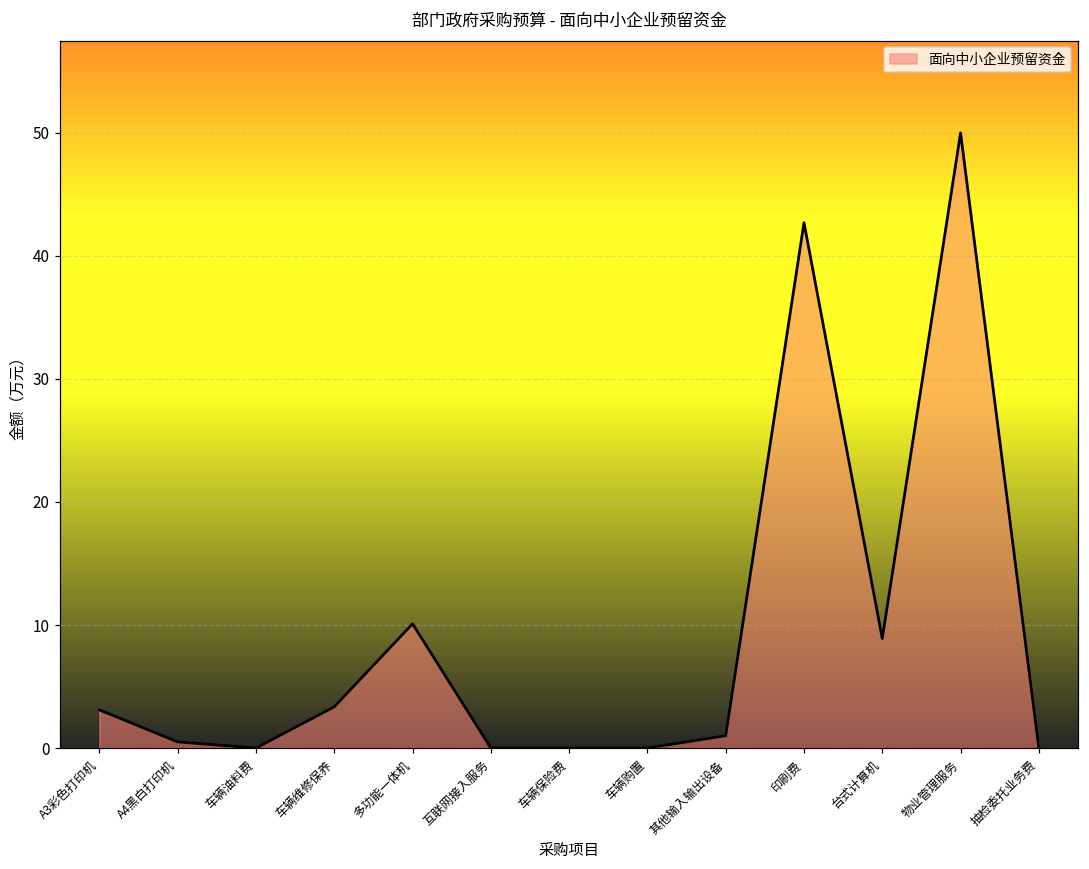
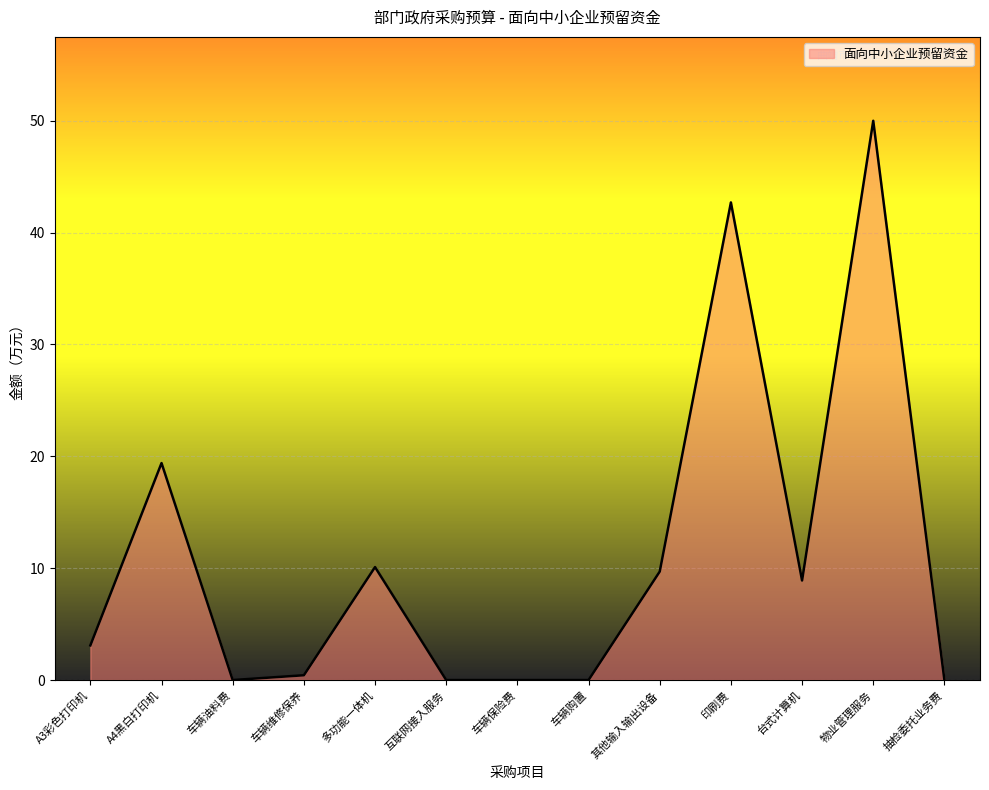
  {
    "A3彩色打印机": 3.1,
-   "A4黑白打印机": 0.5,
+   "A4黑白打印机": 19.4,
    "车辆油料费": 0.0,
-   "车辆维修保养": 3.4,
+   "车辆维修保养": 0.4,
    "多功能一体机": 10.1,
    "互联网接入服务": 0.0,
    "车辆保险费": 0.0,
    "车辆购置": 0.0,
-   "其他输入输出设备": 1.0,
+   "其他输入输出设备": 9.7,
    "印刷费": 42.7,
    "台式计算机": 8.9,
    "物业管理服务": 50.0,
    "抽检委托业务费": 0.0
  }
